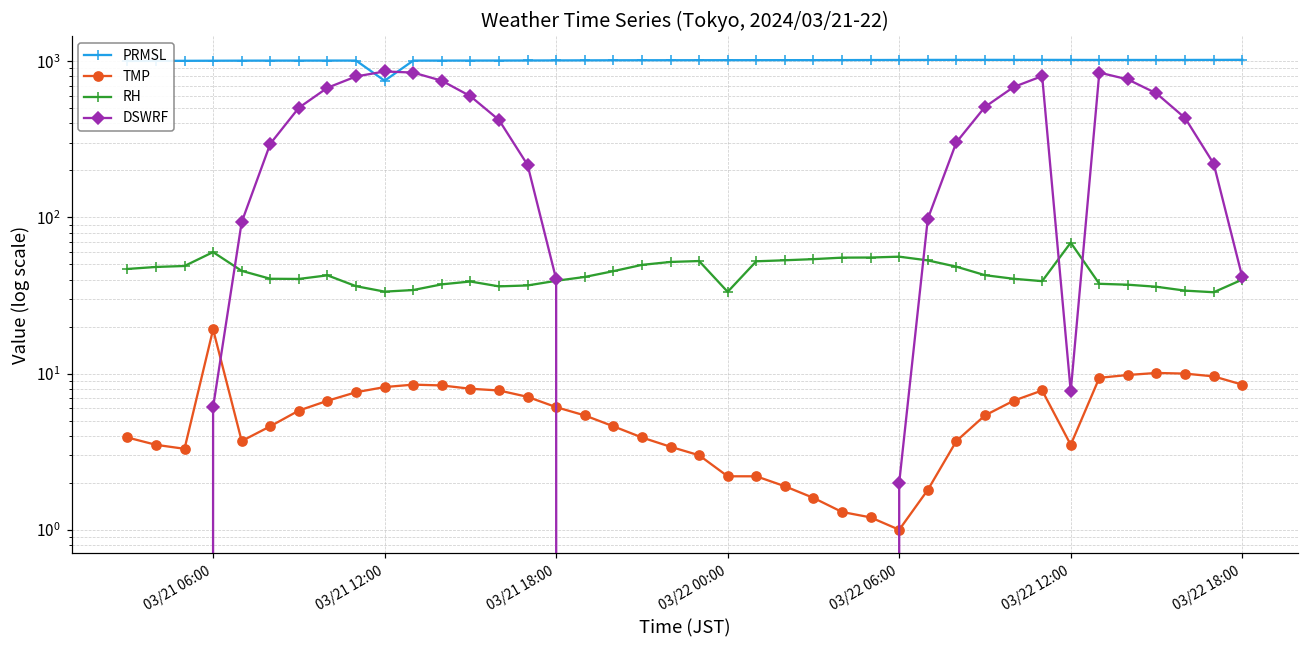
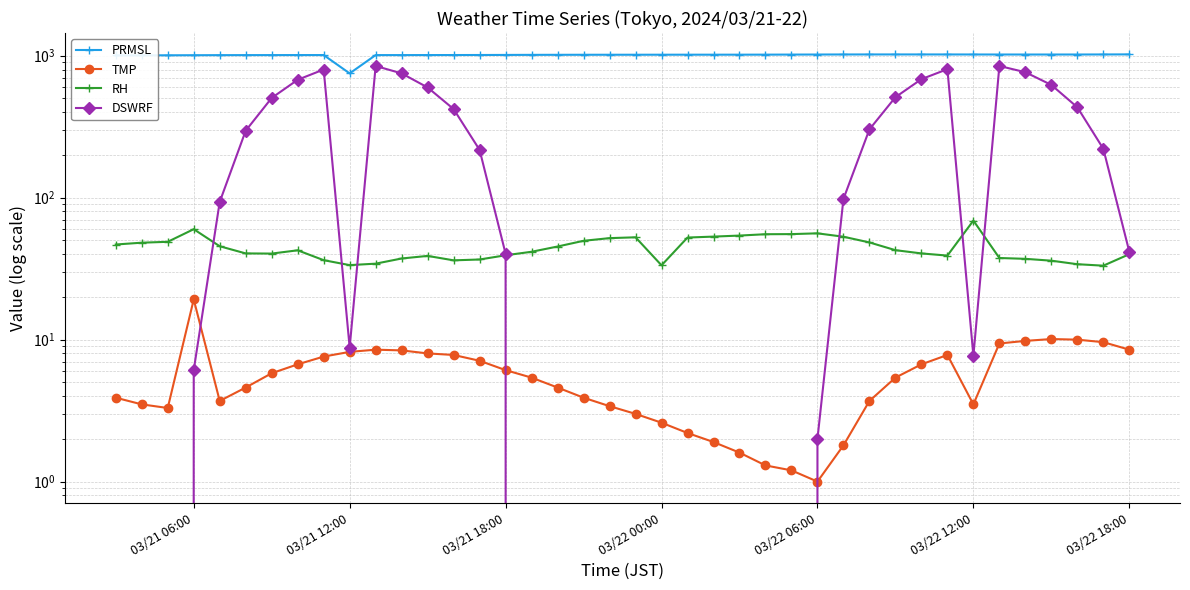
  {
    "PRMSL": {
      "03/21 06:00": 1000,
      "03/21 12:00": 800,
      "03/21 18:00": 1000,
      "03/22 00:00": 1000,
      "03/22 06:00": 1000,
      "03/22 12:00": 1000,
      "03/22 18:00": 1000
    },
    "TMP": {
      "03/21 06:00": 19,
      "03/21 12:00": 8,
      "03/21 18:00": 6.1,
-     "03/22 00:00": 2.2,
+     "03/22 00:00": 2.6,
      "03/22 06:00": 1.0,
      "03/22 12:00": 3.5,
      "03/22 18:00": 9
    },
    "RH": {
      "03/21 06:00": 60,
      "03/21 12:00": 34,
      "03/22 00:00": 33,
      "03/22 06:00": 56,
      "03/22 12:00": 70
    },
    "DSWRF": {
      "03/21 06:00": 6,
-     "03/21 12:00": 900,
+     "03/21 12:00": 9,
      "03/22 06:00": 2,
      "03/22 12:00": 8
    }
  }
